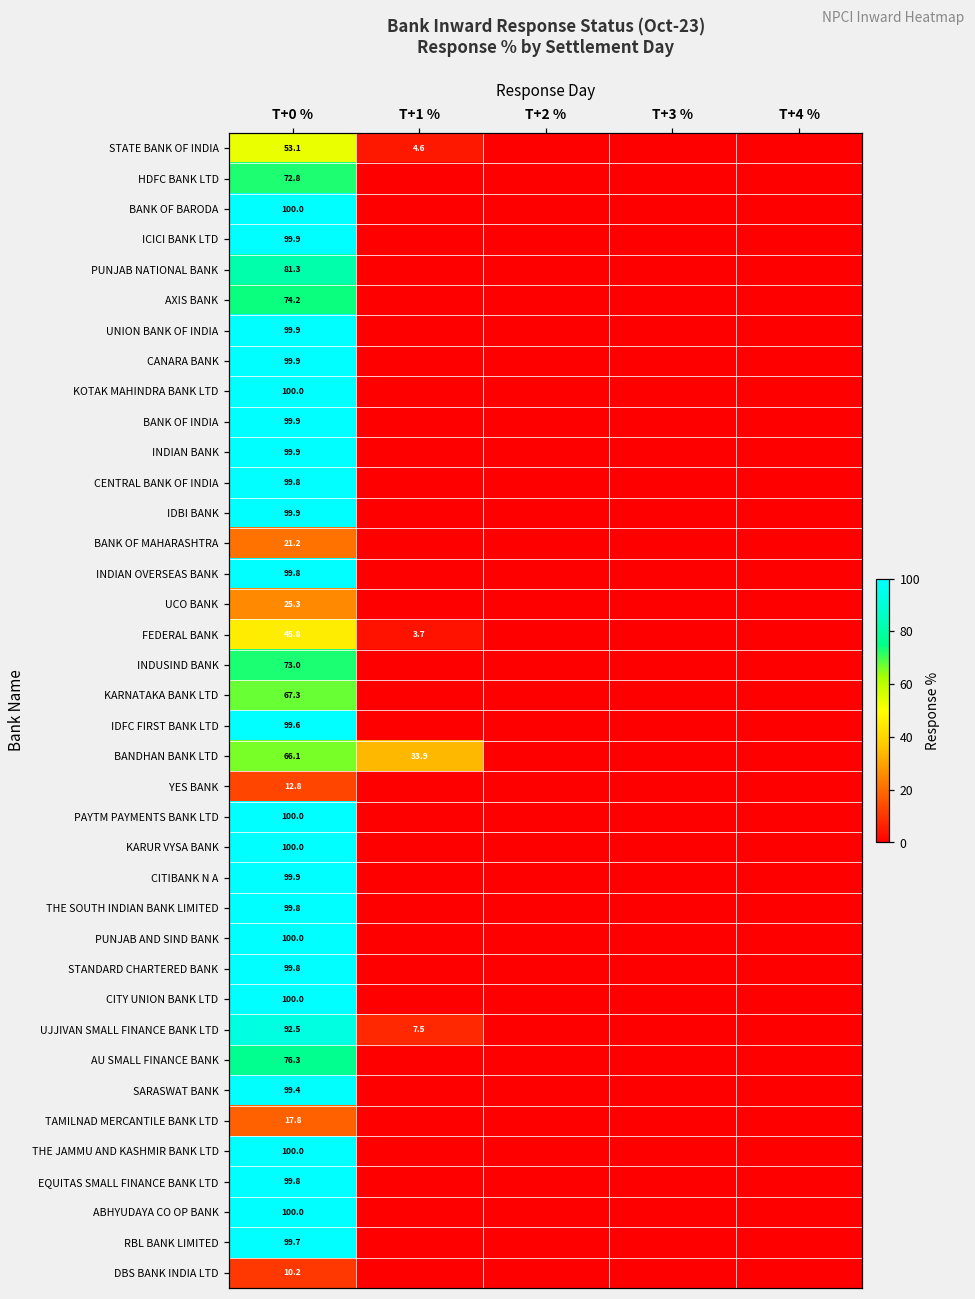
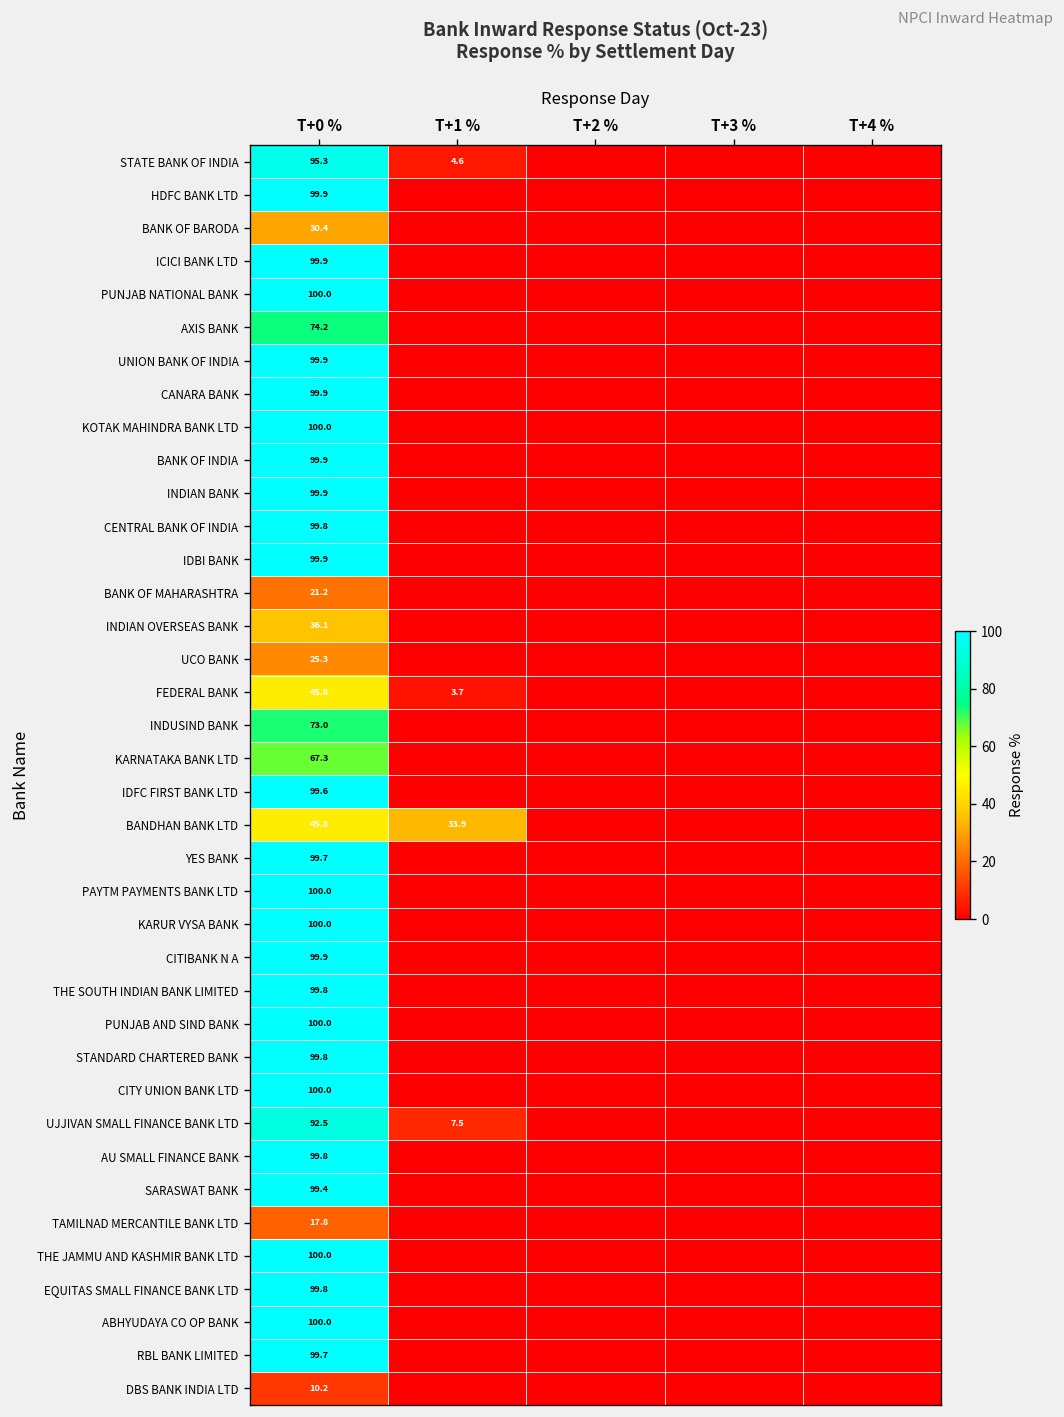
  {
    "STATE BANK OF INDIA": {
-     "T+0 %": 53.1,
+     "T+0 %": 95.3,
      "T+1 %": 4.6
    },
    "HDFC BANK LTD": {
-     "T+0 %": 72.8
+     "T+0 %": 99.9
    },
    "BANK OF BARODA": {
-     "T+0 %": 100.0
+     "T+0 %": 30.4
    },
    "ICICI BANK LTD": {
      "T+0 %": 99.9
    },
    "PUNJAB NATIONAL BANK": {
-     "T+0 %": 81.3
+     "T+0 %": 100.0
    },
    "AXIS BANK": {
      "T+0 %": 74.2
    },
    "UNION BANK OF INDIA": {
      "T+0 %": 99.9
    },
    "CANARA BANK": {
      "T+0 %": 99.9
    },
    "KOTAK MAHINDRA BANK LTD": {
      "T+0 %": 100.0
    },
    "BANK OF INDIA": {
      "T+0 %": 99.9
    },
    "INDIAN BANK": {
      "T+0 %": 99.9
    },
    "CENTRAL BANK OF INDIA": {
      "T+0 %": 99.8
    },
    "IDBI BANK": {
      "T+0 %": 99.9
    },
    "BANK OF MAHARASHTRA": {
      "T+0 %": 21.2
    },
    "INDIAN OVERSEAS BANK": {
-     "T+0 %": 99.8
+     "T+0 %": 36.1
    },
    "UCO BANK": {
      "T+0 %": 25.3
    },
    "FEDERAL BANK": {
      "T+0 %": 45.8,
      "T+1 %": 3.7
    },
    "INDUSIND BANK": {
      "T+0 %": 73.0
    },
    "KARNATAKA BANK LTD": {
      "T+0 %": 67.3
    },
    "IDFC FIRST BANK LTD": {
      "T+0 %": 99.6
    },
    "BANDHAN BANK LTD": {
-     "T+0 %": 66.1,
+     "T+0 %": 45.8,
      "T+1 %": 33.9
    },
    "YES BANK": {
-     "T+0 %": 12.8
+     "T+0 %": 99.7
    },
    "PAYTM PAYMENTS BANK LTD": {
      "T+0 %": 100.0
    },
    "KARUR VYSA BANK": {
      "T+0 %": 100.0
    },
    "CITIBANK N A": {
      "T+0 %": 99.9
    },
    "THE SOUTH INDIAN BANK LIMITED": {
      "T+0 %": 99.8
    },
    "PUNJAB AND SIND BANK": {
      "T+0 %": 100.0
    },
    "STANDARD CHARTERED BANK": {
      "T+0 %": 99.8
    },
    "CITY UNION BANK LTD": {
      "T+0 %": 100.0
    },
    "UJJIVAN SMALL FINANCE BANK LTD": {
      "T+0 %": 92.5,
      "T+1 %": 7.5
    },
    "AU SMALL FINANCE BANK": {
-     "T+0 %": 76.3
+     "T+0 %": 99.8
    },
    "SARASWAT BANK": {
      "T+0 %": 99.4
    },
    "TAMILNAD MERCANTILE BANK LTD": {
      "T+0 %": 17.8
    },
    "THE JAMMU AND KASHMIR BANK LTD": {
      "T+0 %": 100.0
    },
    "EQUITAS SMALL FINANCE BANK LTD": {
      "T+0 %": 99.8
    },
    "ABHYUDAYA CO OP BANK": {
      "T+0 %": 100.0
    },
    "RBL BANK LIMITED": {
      "T+0 %": 99.7
    },
    "DBS BANK INDIA LTD": {
      "T+0 %": 10.2
    }
  }
